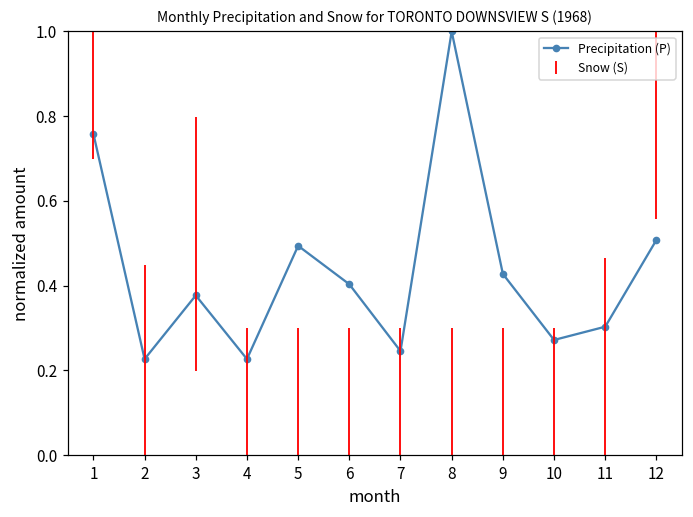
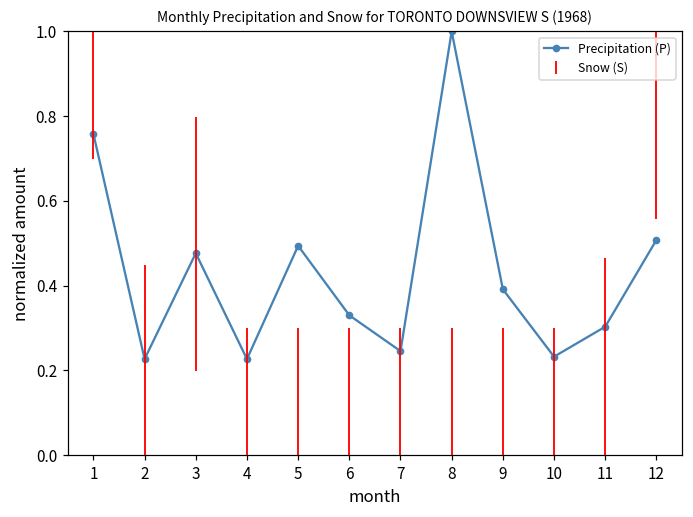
  {
    "1": 0.76,
    "2": 0.23,
-   "3": 0.38,
+   "3": 0.48,
    "4": 0.23,
    "5": 0.49,
-   "6": 0.40,
+   "6": 0.33,
    "7": 0.25,
    "8": 1.00,
-   "9": 0.43,
-   "10": 0.27,
+   "9": 0.39,
+   "10": 0.23,
    "11": 0.30,
    "12": 0.51
  }
